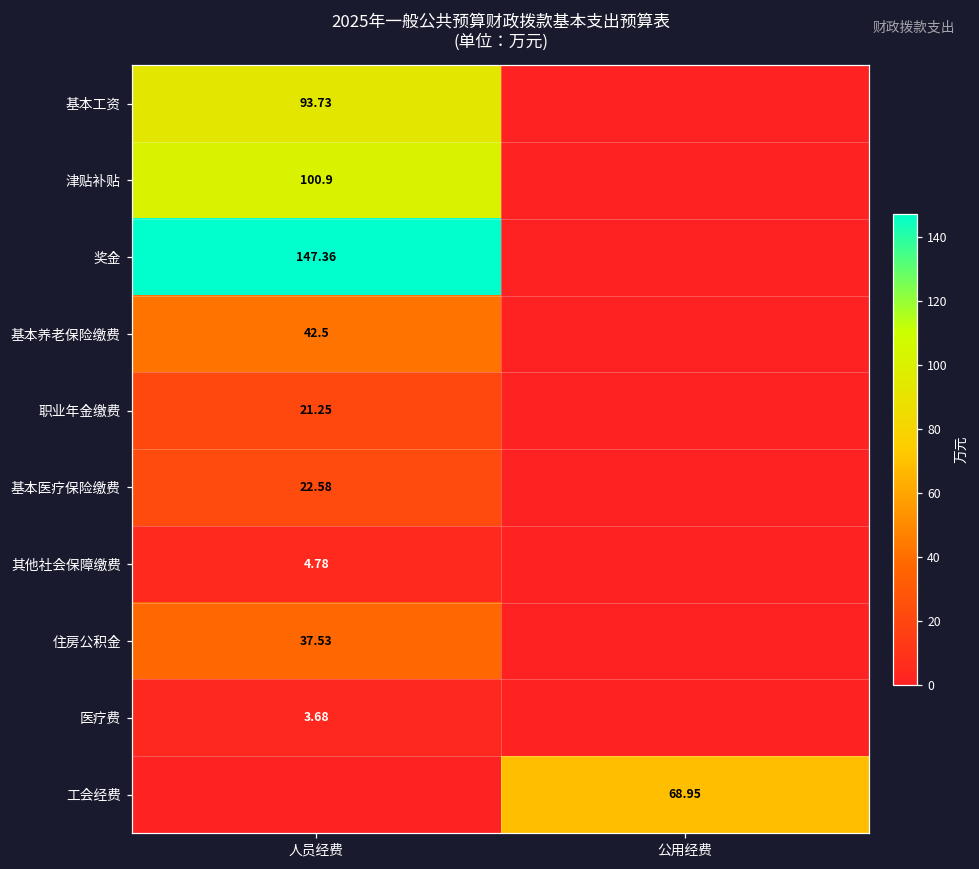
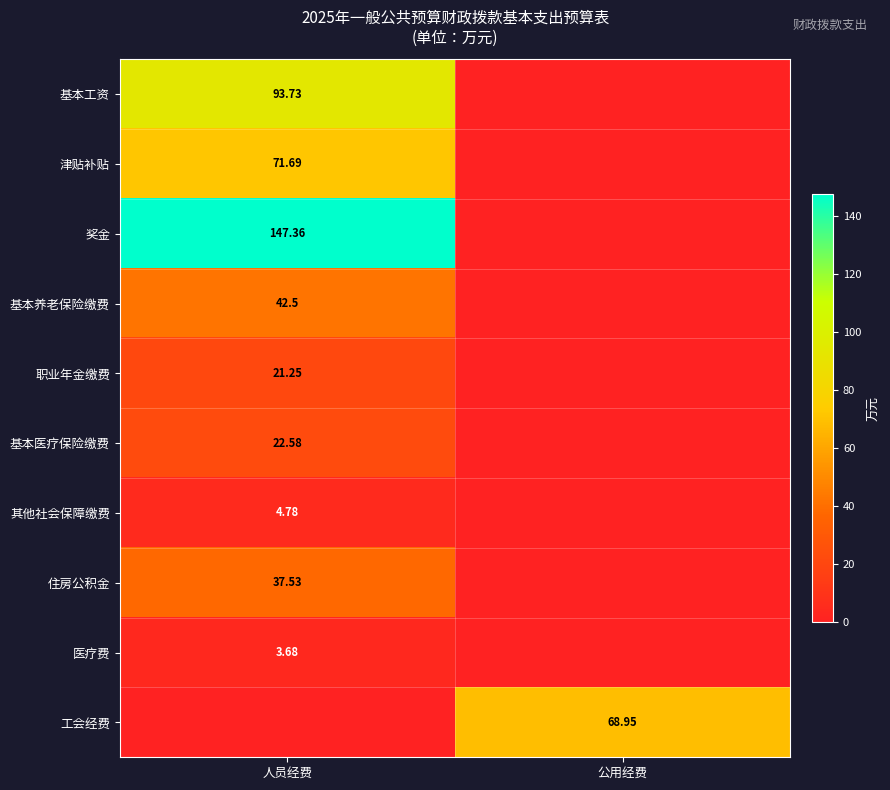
  {
    "基本工资": {
      "人员经费": 93.73
    },
    "津贴补贴": {
-     "人员经费": 100.9
+     "人员经费": 71.69
    },
    "奖金": {
      "人员经费": 147.36
    },
    "基本养老保险缴费": {
      "人员经费": 42.5
    },
    "职业年金缴费": {
      "人员经费": 21.25
    },
    "基本医疗保险缴费": {
      "人员经费": 22.58
    },
    "其他社会保障缴费": {
      "人员经费": 4.78
    },
    "住房公积金": {
      "人员经费": 37.53
    },
    "医疗费": {
      "人员经费": 3.68
    },
    "工会经费": {
      "公用经费": 68.95
    }
  }
